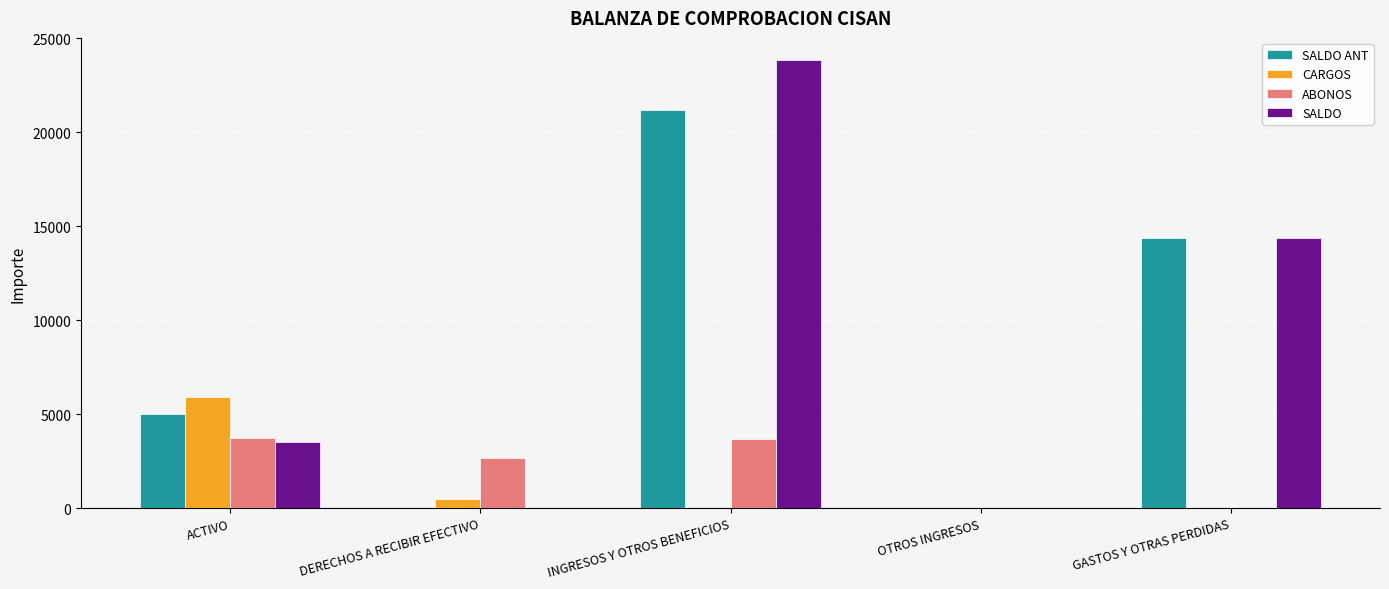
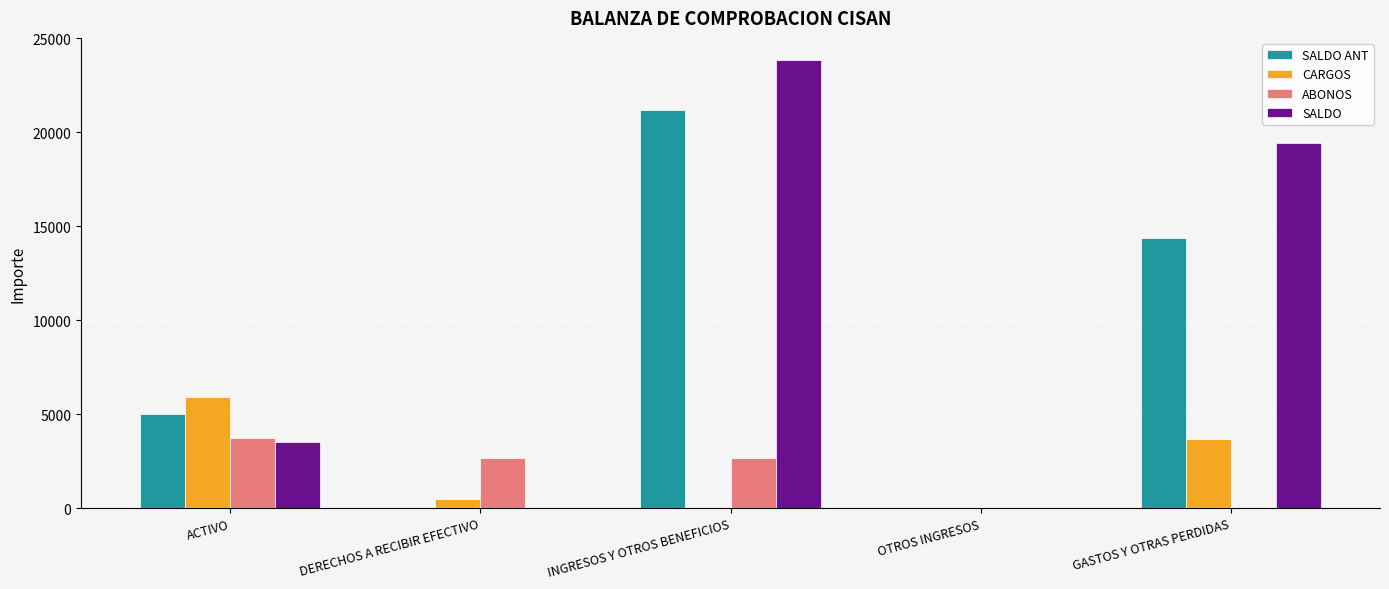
  {
    "SALDO ANT": {
      "ACTIVO": 5000,
      "DERECHOS A RECIBIR EFECTIVO": 0,
      "INGRESOS Y OTROS BENEFICIOS": 21200,
      "GASTOS Y OTRAS PERDIDAS": 14400
    },
    "CARGOS": {
      "ACTIVO": 5900,
      "DERECHOS A RECIBIR EFECTIVO": 500,
      "INGRESOS Y OTROS BENEFICIOS": 0,
      "OTROS INGRESOS": 0,
-     "GASTOS Y OTRAS PERDIDAS": 0
+     "GASTOS Y OTRAS PERDIDAS": 3700
    },
    "ABONOS": {
      "ACTIVO": 3700,
      "DERECHOS A RECIBIR EFECTIVO": 2600,
-     "INGRESOS Y OTROS BENEFICIOS": 3700,
+     "INGRESOS Y OTROS BENEFICIOS": 2600,
      "OTROS INGRESOS": 0,
      "GASTOS Y OTRAS PERDIDAS": 0
    },
    "SALDO": {
      "ACTIVO": 3500,
      "DERECHOS A RECIBIR EFECTIVO": 0,
      "INGRESOS Y OTROS BENEFICIOS": 23800,
-     "GASTOS Y OTRAS PERDIDAS": 14400
+     "GASTOS Y OTRAS PERDIDAS": 19400
    }
  }
